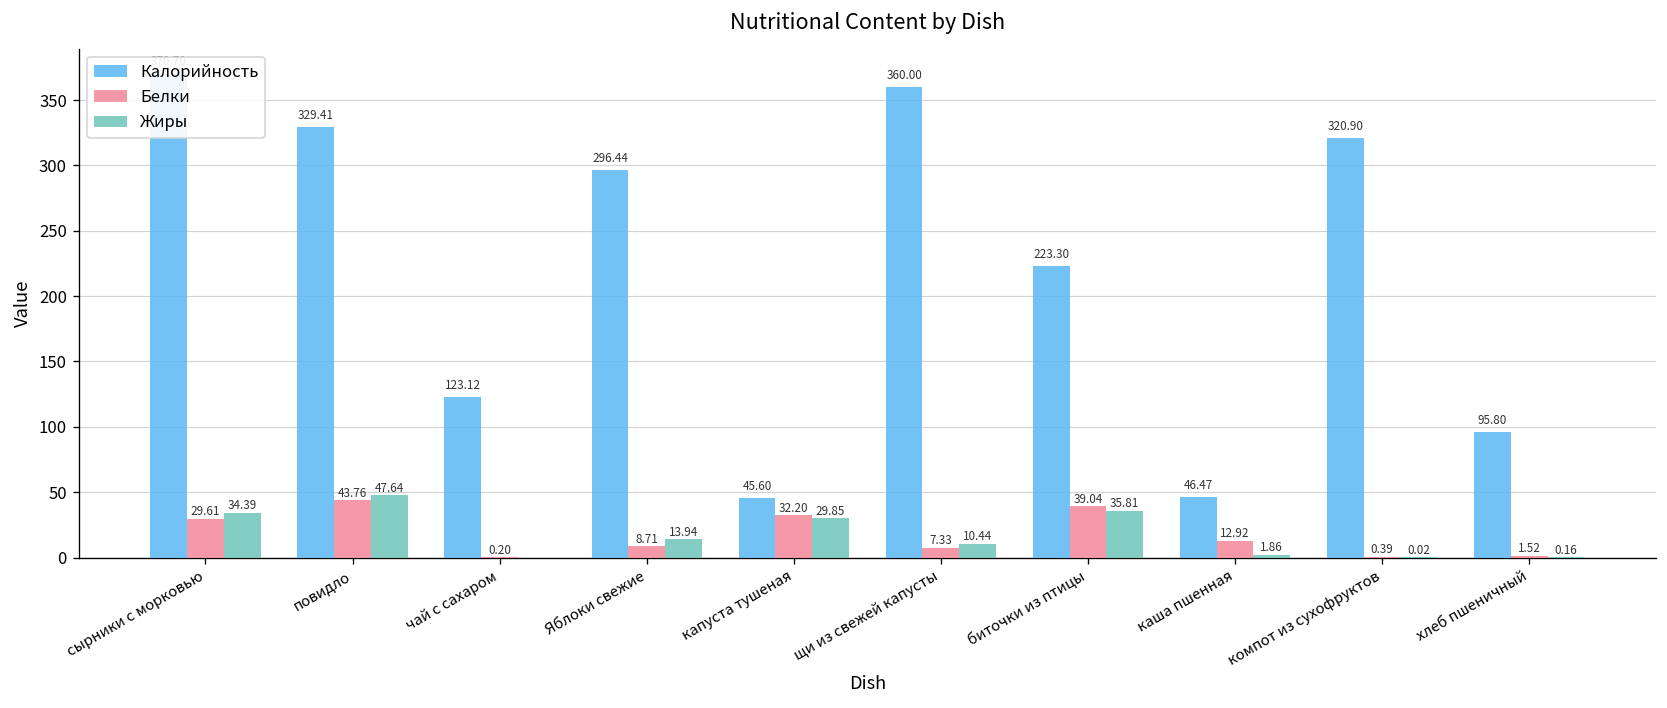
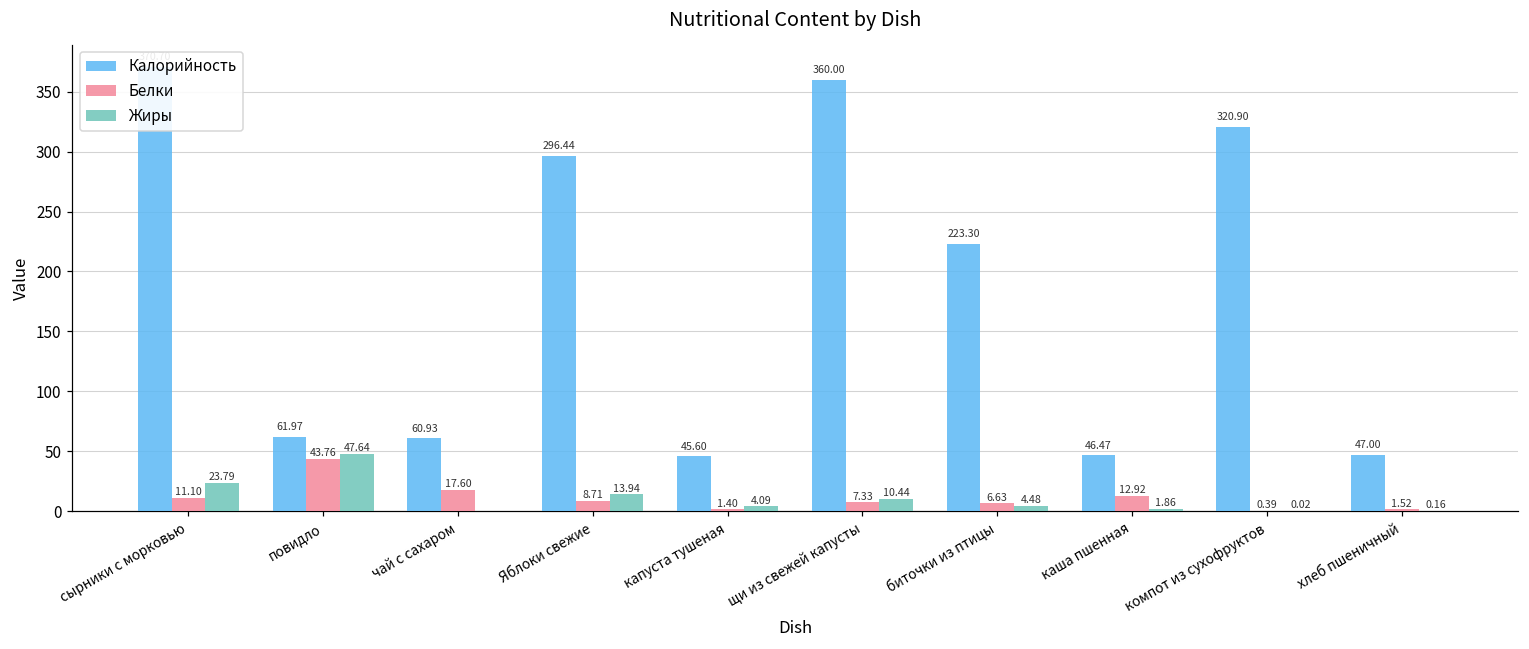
  {
    "Калорийность": {
-     "повидло": 329.41,
-     "чай с сахаром": 123.12,
+     "повидло": 61.97,
+     "чай с сахаром": 60.93,
      "Яблоки свежие": 296.44,
      "капуста тушеная": 45.60,
      "щи из свежей капусты": 360.00,
      "биточки из птицы": 223.30,
      "каша пшенная": 46.47,
      "компот из сухофруктов": 320.90,
-     "хлеб пшеничный": 95.80
+     "хлеб пшеничный": 47.00
    },
    "Белки": {
-     "сырники с морковью": 29.61,
+     "сырники с морковью": 11.10,
      "повидло": 43.76,
-     "чай с сахаром": 0.20,
+     "чай с сахаром": 17.60,
      "Яблоки свежие": 8.71,
-     "капуста тушеная": 32.20,
+     "капуста тушеная": 1.40,
      "щи из свежей капусты": 7.33,
-     "биточки из птицы": 39.04,
+     "биточки из птицы": 6.63,
      "каша пшенная": 12.92,
      "компот из сухофруктов": 0.39,
      "хлеб пшеничный": 1.52
    },
    "Жиры": {
-     "сырники с морковью": 34.39,
+     "сырники с морковью": 23.79,
      "повидло": 47.64,
      "Яблоки свежие": 13.94,
-     "капуста тушеная": 29.85,
+     "капуста тушеная": 4.09,
      "щи из свежей капусты": 10.44,
-     "биточки из птицы": 35.81,
+     "биточки из птицы": 4.48,
      "каша пшенная": 1.86,
      "компот из сухофруктов": 0.02,
      "хлеб пшеничный": 0.16
    }
  }
